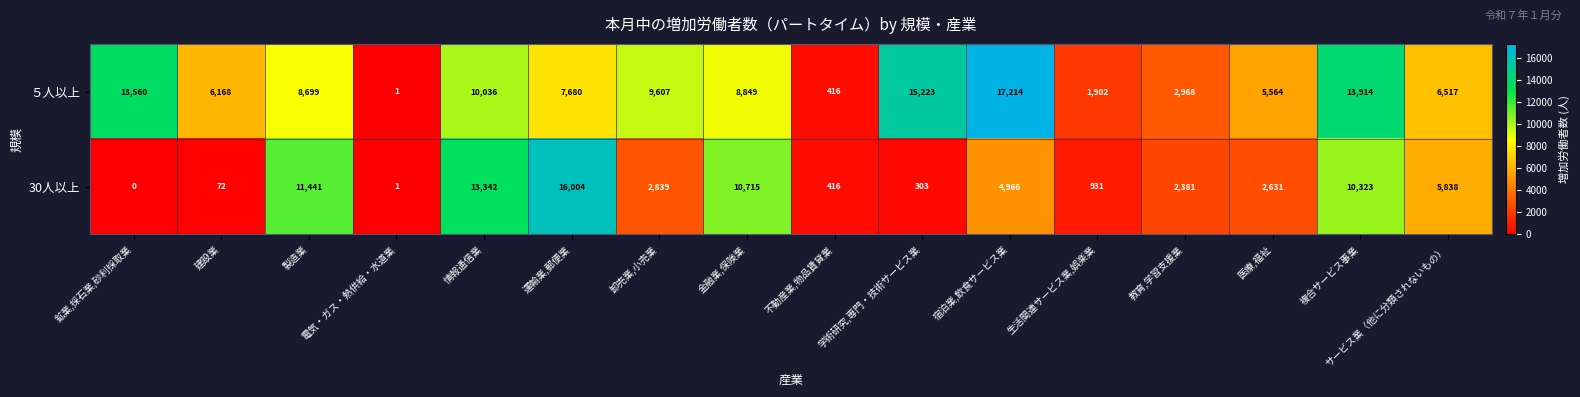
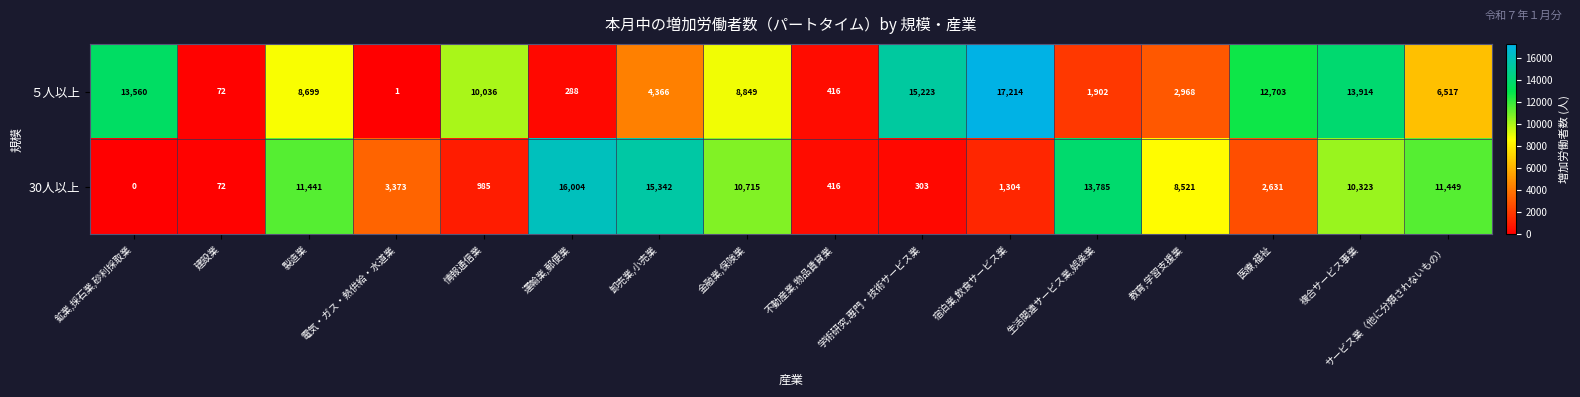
  {
    "５人以上": {
      "鉱業,採石業,砂利採取業": "13,560",
-     "建設業": "6,168",
+     "建設業": "72",
      "製造業": "8,699",
      "電気・ガス・熱供給・水道業": "1",
      "情報通信業": "10,036",
-     "運輸業,郵便業": "7,680",
-     "卸売業,小売業": "9,607",
+     "運輸業,郵便業": "288",
+     "卸売業,小売業": "4,366",
      "金融業,保険業": "8,849",
      "不動産業,物品賃貸業": "416",
      "学術研究,専門・技術サービス業": "15,223",
      "宿泊業,飲食サービス業": "17,214",
      "生活関連サービス業,娯楽業": "1,902",
      "教育,学習支援業": "2,968",
-     "医療,福祉": "5,564",
+     "医療,福祉": "12,703",
      "複合サービス事業": "13,914",
      "サービス業（他に分類されないもの）": "6,517"
    },
    "30人以上": {
      "鉱業,採石業,砂利採取業": "0",
      "建設業": "72",
      "製造業": "11,441",
-     "電気・ガス・熱供給・水道業": "1",
-     "情報通信業": "13,342",
+     "電気・ガス・熱供給・水道業": "3,373",
+     "情報通信業": "985",
      "運輸業,郵便業": "16,004",
-     "卸売業,小売業": "2,839",
+     "卸売業,小売業": "15,342",
      "金融業,保険業": "10,715",
      "不動産業,物品賃貸業": "416",
      "学術研究,専門・技術サービス業": "303",
-     "宿泊業,飲食サービス業": "4,966",
-     "生活関連サービス業,娯楽業": "931",
-     "教育,学習支援業": "2,381",
+     "宿泊業,飲食サービス業": "1,304",
+     "生活関連サービス業,娯楽業": "13,785",
+     "教育,学習支援業": "8,521",
      "医療,福祉": "2,631",
      "複合サービス事業": "10,323",
-     "サービス業（他に分類されないもの）": "5,838"
+     "サービス業（他に分類されないもの）": "11,449"
    }
  }
